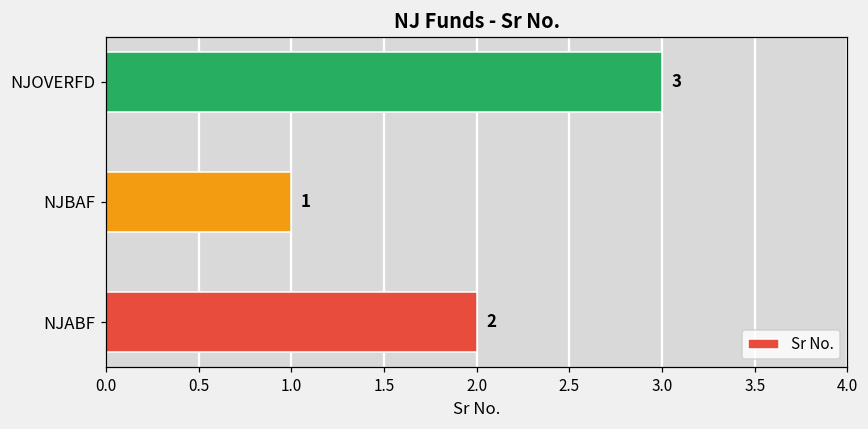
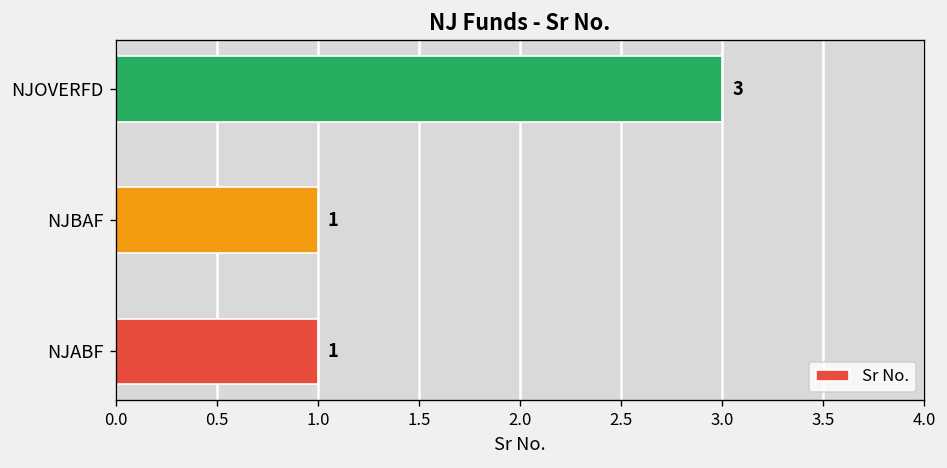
  {
    "NJOVERFD": 3,
    "NJBAF": 1,
-   "NJABF": 2
+   "NJABF": 1
  }
